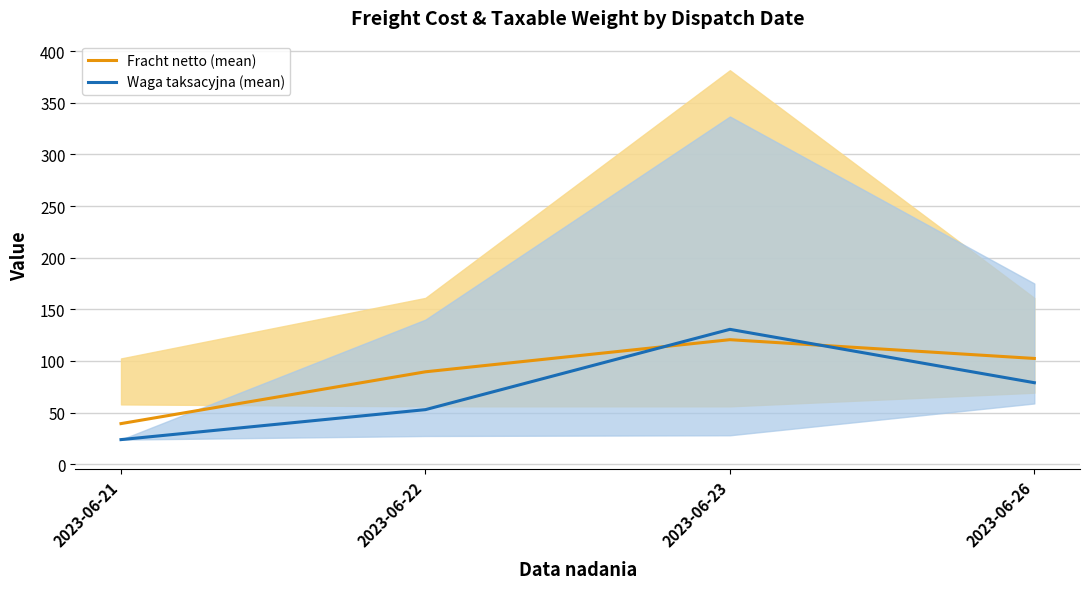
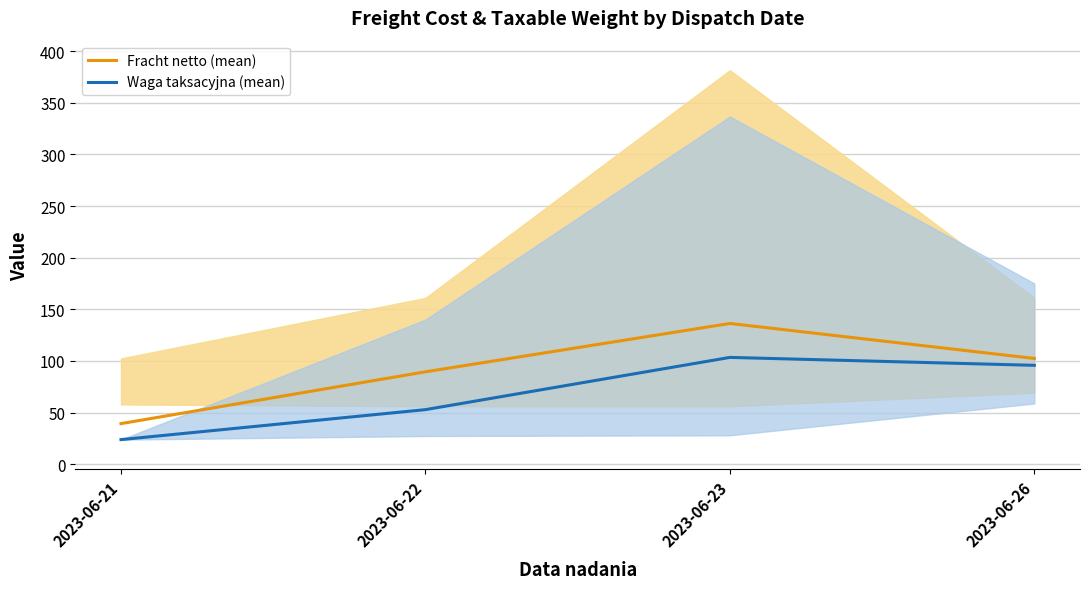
  {
    "Fracht netto (mean)": {
      "2023-06-21": 39,
      "2023-06-22": 89,
-     "2023-06-23": 121,
+     "2023-06-23": 136,
      "2023-06-26": 102
    },
    "Waga taksacyjna (mean)": {
      "2023-06-22": 53,
-     "2023-06-23": 131,
-     "2023-06-26": 79
+     "2023-06-23": 103,
+     "2023-06-26": 96
    }
  }
